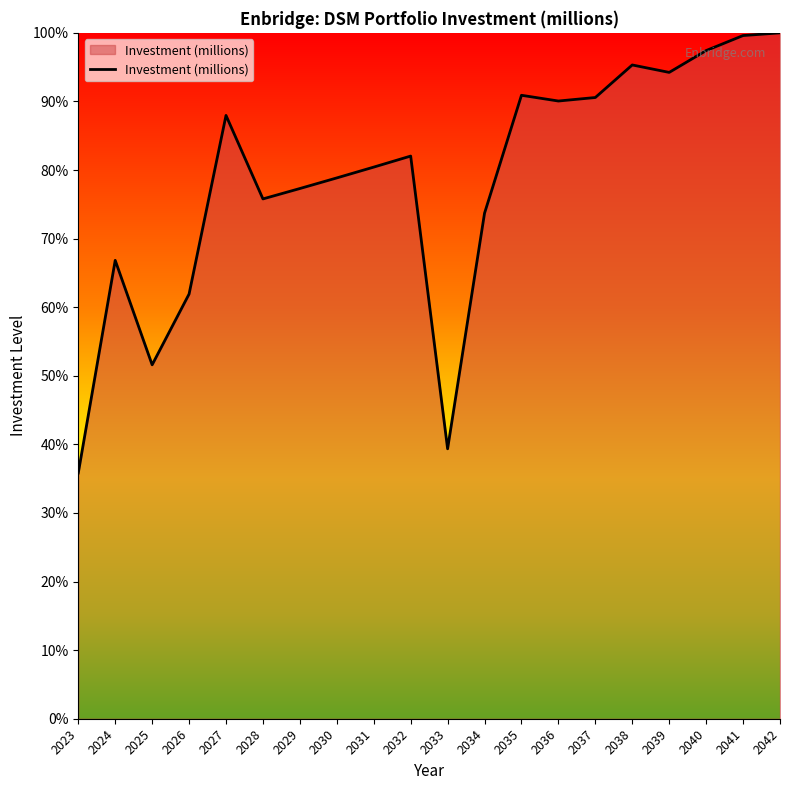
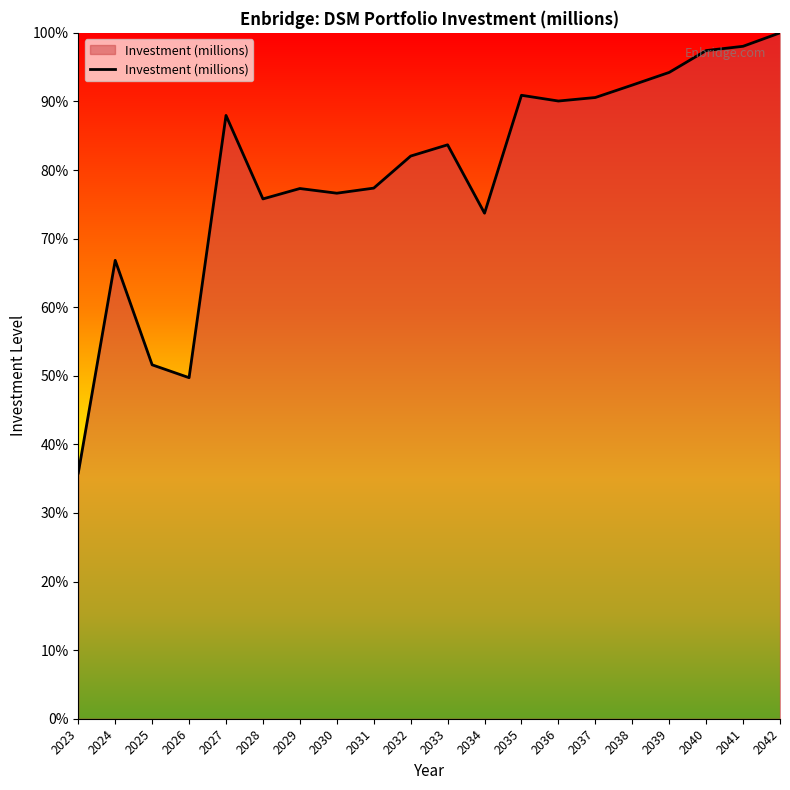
  {
    "2023": "36%",
    "2024": "67%",
    "2025": "52%",
-   "2026": "62%",
+   "2026": "50%",
    "2027": "88%",
    "2028": "76%",
    "2029": "77%",
-   "2030": "79%",
-   "2031": "80%",
+   "2030": "77%",
+   "2031": "77%",
    "2032": "82%",
-   "2033": "39%",
+   "2033": "84%",
    "2034": "74%",
    "2035": "91%",
    "2036": "90%",
    "2037": "91%",
-   "2038": "95%",
+   "2038": "92%",
    "2039": "94%",
    "2040": "97%",
-   "2041": "100%",
+   "2041": "98%",
    "2042": "100%"
  }
